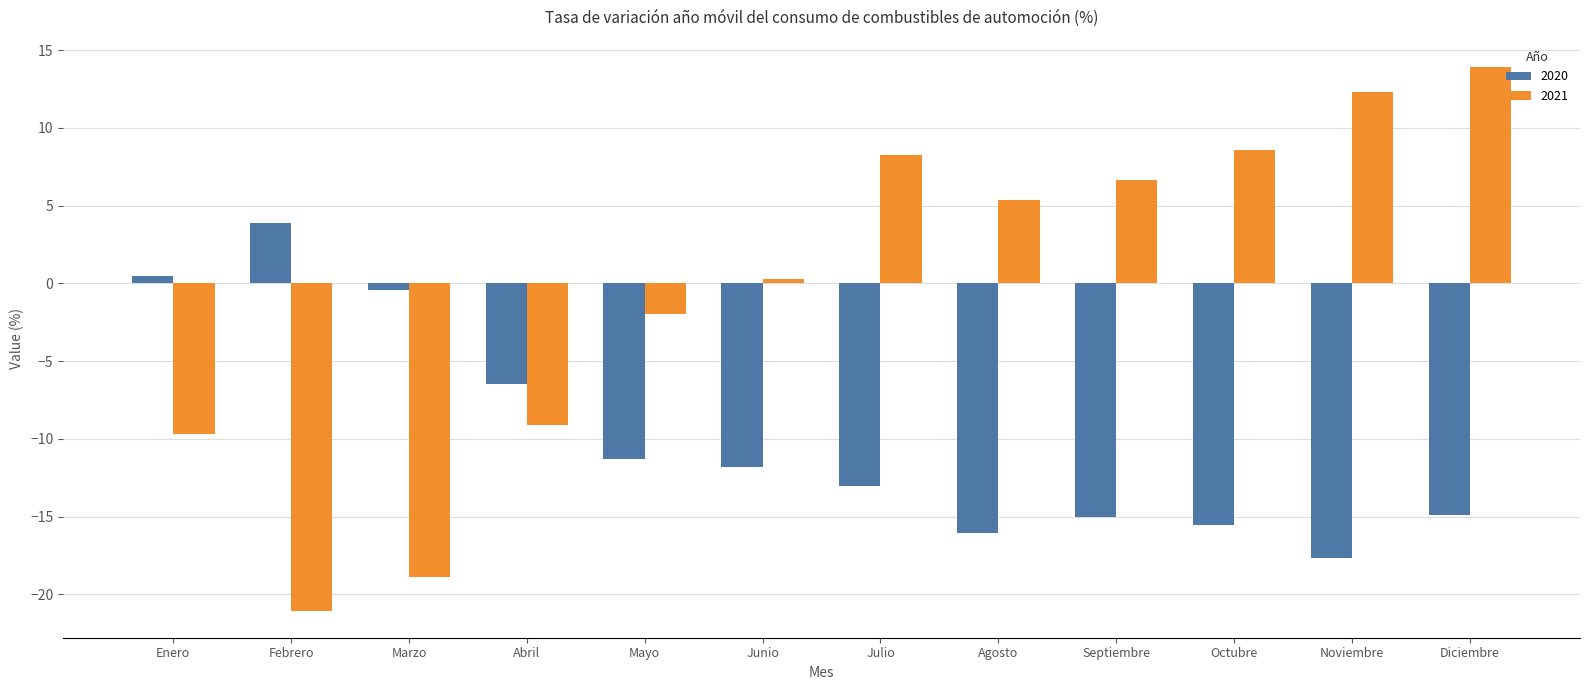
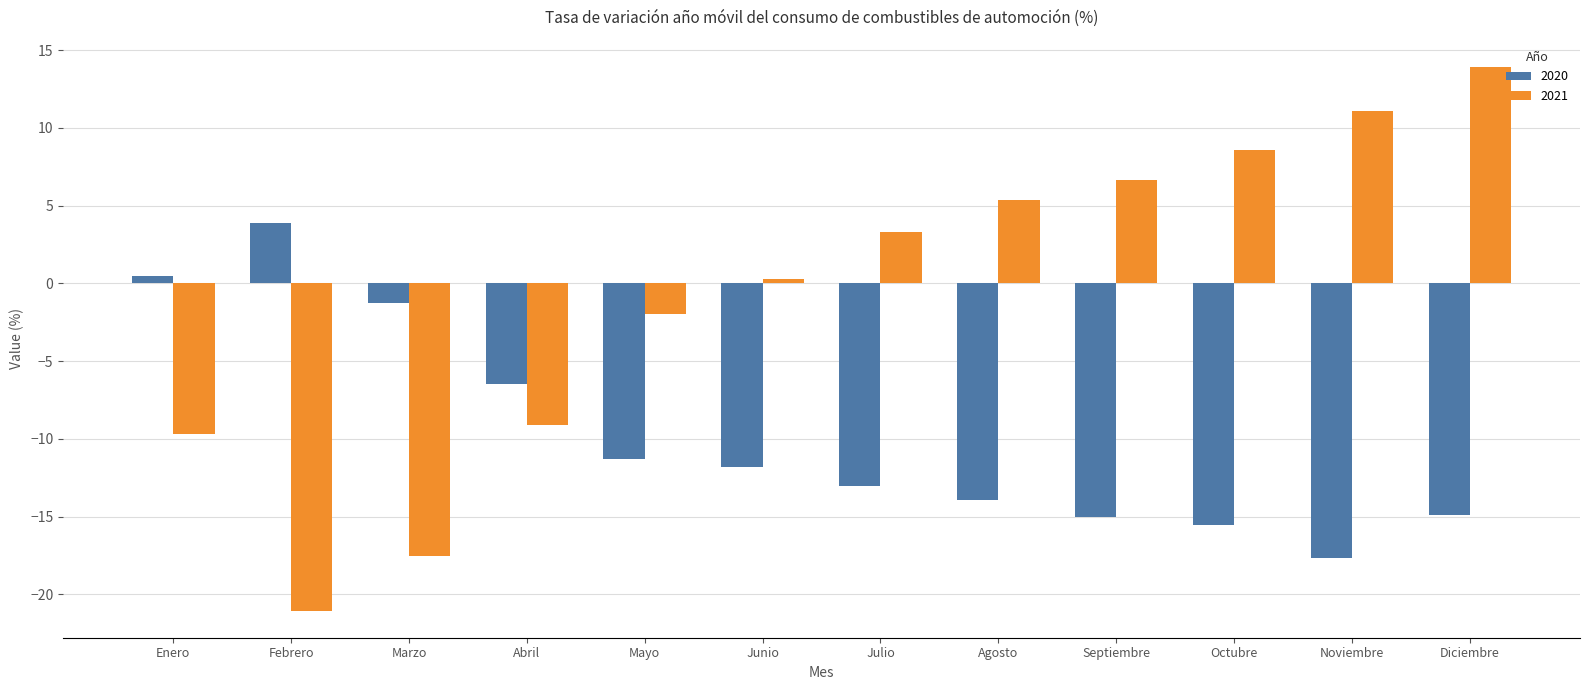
  {
    "2020": {
      "Enero": 0.5,
      "Febrero": 3.9,
-     "Marzo": -0.4,
+     "Marzo": -1.3,
      "Abril": -6.5,
      "Mayo": -11.3,
      "Junio": -11.8,
      "Julio": -13.0,
-     "Agosto": -16.1,
+     "Agosto": -13.9,
      "Septiembre": -15.1,
      "Octubre": -15.5,
      "Noviembre": -17.7,
      "Diciembre": -14.9
    },
    "2021": {
      "Enero": -9.7,
      "Febrero": -21.0,
-     "Marzo": -18.9,
+     "Marzo": -17.5,
      "Abril": -9.1,
      "Mayo": -2.0,
      "Junio": 0.3,
-     "Julio": 8.2,
+     "Julio": 3.3,
      "Agosto": 5.3,
      "Septiembre": 6.7,
      "Octubre": 8.6,
-     "Noviembre": 12.3,
+     "Noviembre": 11.1,
      "Diciembre": 13.9
    }
  }
